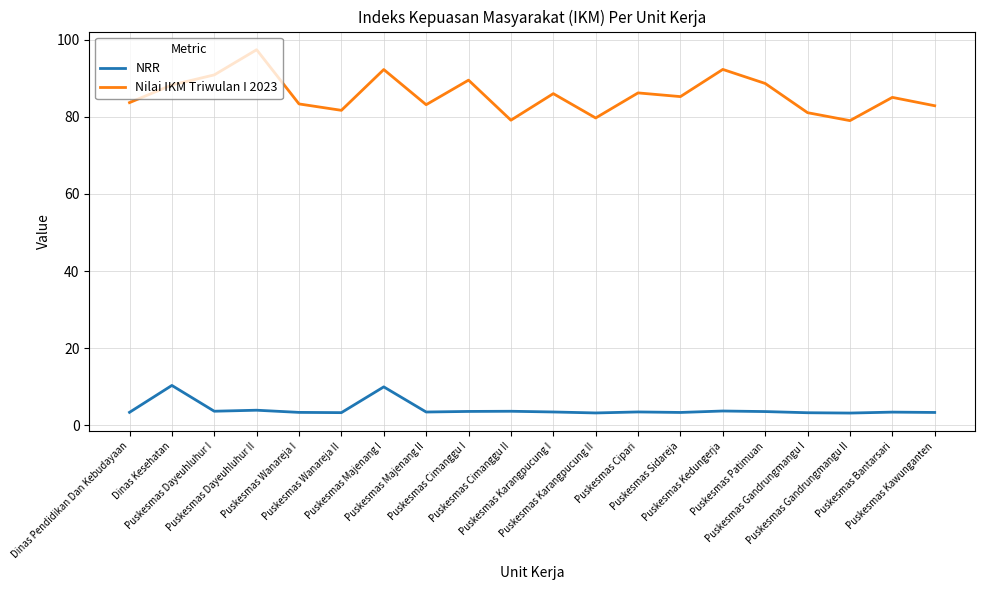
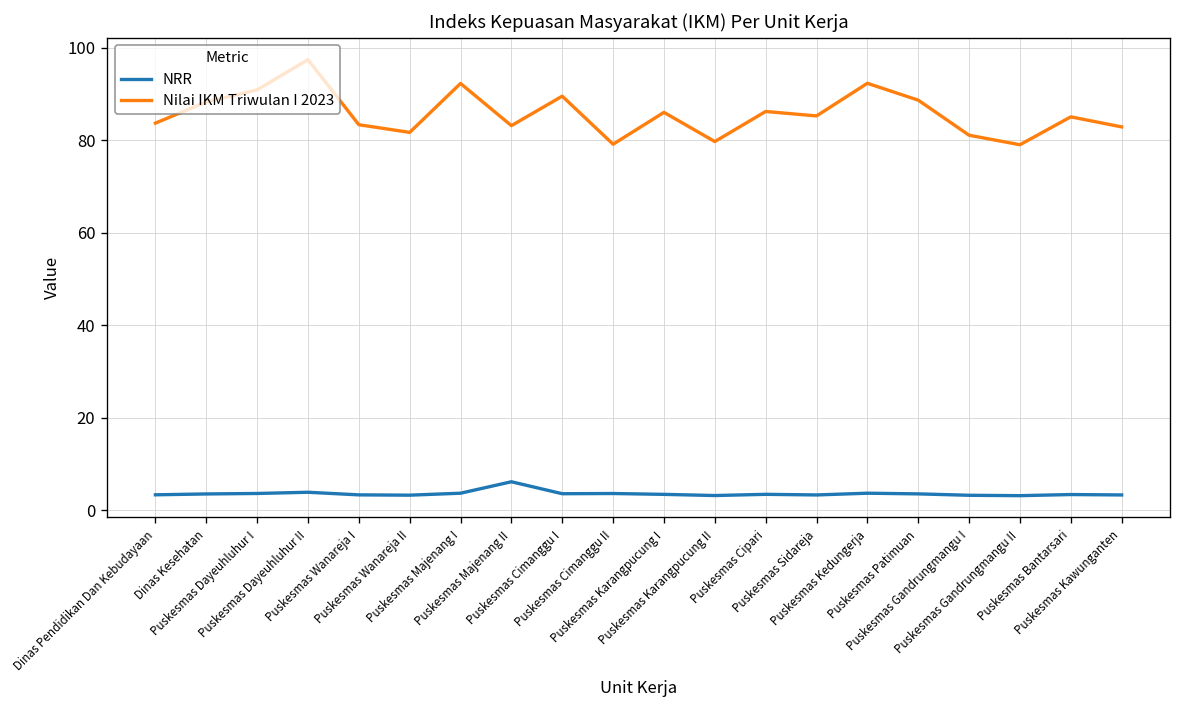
  {
    "NRR": {
      "Dinas Pendidikan Dan Kebudayaan": 3,
-     "Dinas Kesehatan": 10,
+     "Dinas Kesehatan": 4,
      "Puskesmas Dayeuhluhur I": 4,
      "Puskesmas Dayeuhluhur II": 4,
      "Puskesmas Wanareja I": 3,
      "Puskesmas Wanareja II": 3,
-     "Puskesmas Majenang I": 10,
-     "Puskesmas Majenang II": 3,
+     "Puskesmas Majenang I": 4,
+     "Puskesmas Majenang II": 6,
      "Puskesmas Cimanggu I": 4,
      "Puskesmas Cimanggu II": 4,
      "Puskesmas Karangpucung I": 3,
      "Puskesmas Karangpucung II": 3,
      "Puskesmas Cipari": 3,
      "Puskesmas Sidareja": 3,
      "Puskesmas Kedungerja": 4,
      "Puskesmas Patimuan": 4,
      "Puskesmas Gandrungmangu I": 3,
      "Puskesmas Gandrungmangu II": 3,
      "Puskesmas Bantarsari": 3,
      "Puskesmas Kawunganten": 3
    },
    "Nilai IKM Triwulan I 2023": {
      "Dinas Pendidikan Dan Kebudayaan": 84,
      "Puskesmas Wanareja I": 83,
      "Puskesmas Wanareja II": 82,
      "Puskesmas Majenang I": 92,
      "Puskesmas Majenang II": 83,
      "Puskesmas Cimanggu I": 90,
      "Puskesmas Cimanggu II": 79,
      "Puskesmas Karangpucung I": 86,
      "Puskesmas Karangpucung II": 80,
      "Puskesmas Cipari": 86,
      "Puskesmas Sidareja": 85,
      "Puskesmas Kedungerja": 92,
      "Puskesmas Patimuan": 89,
      "Puskesmas Gandrungmangu I": 81,
      "Puskesmas Gandrungmangu II": 79,
      "Puskesmas Bantarsari": 85,
      "Puskesmas Kawunganten": 83
    }
  }
